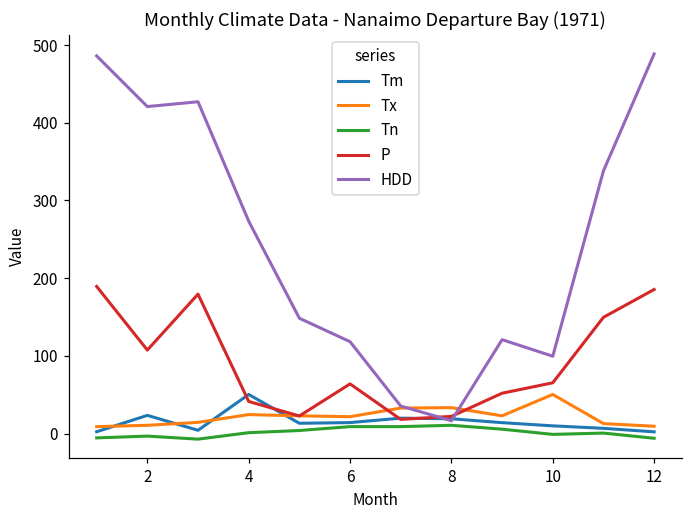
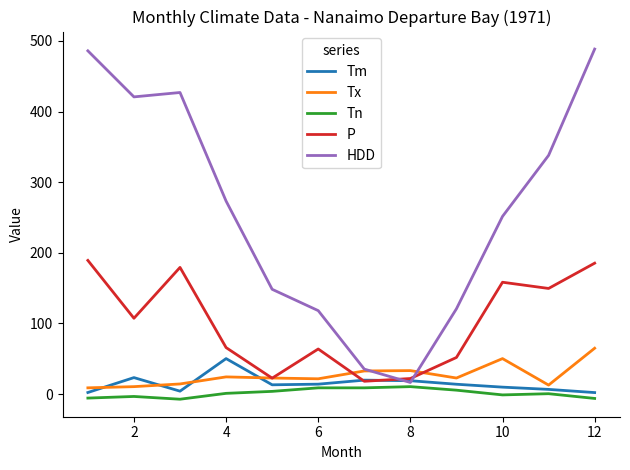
  {
    "Tm": {
      "2": 20,
      "4": 50,
      "6": 10,
      "10": 10,
      "12": 0
    },
    "Tx": {
      "2": 10,
      "4": 20,
      "6": 20,
      "8": 30,
      "10": 50,
-     "12": 10
+     "12": 70
    },
    "Tn": {
      "2": 0,
      "4": 0,
      "6": 10,
      "8": 10,
      "10": 0,
      "12": -10
    },
    "P": {
      "2": 110,
-     "4": 40,
+     "4": 70,
      "6": 60,
-     "10": 70,
+     "10": 160,
      "12": 190
    },
    "HDD": {
      "2": 420,
      "4": 270,
      "6": 120,
-     "10": 100,
+     "10": 250,
      "12": 490
    }
  }
